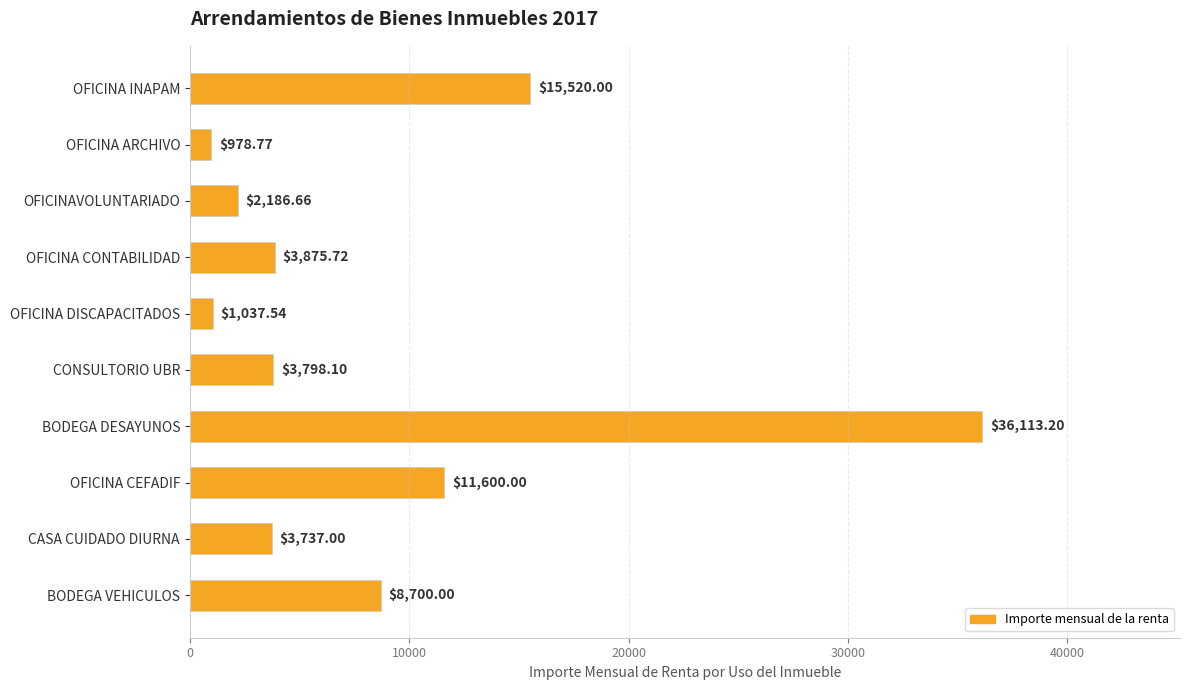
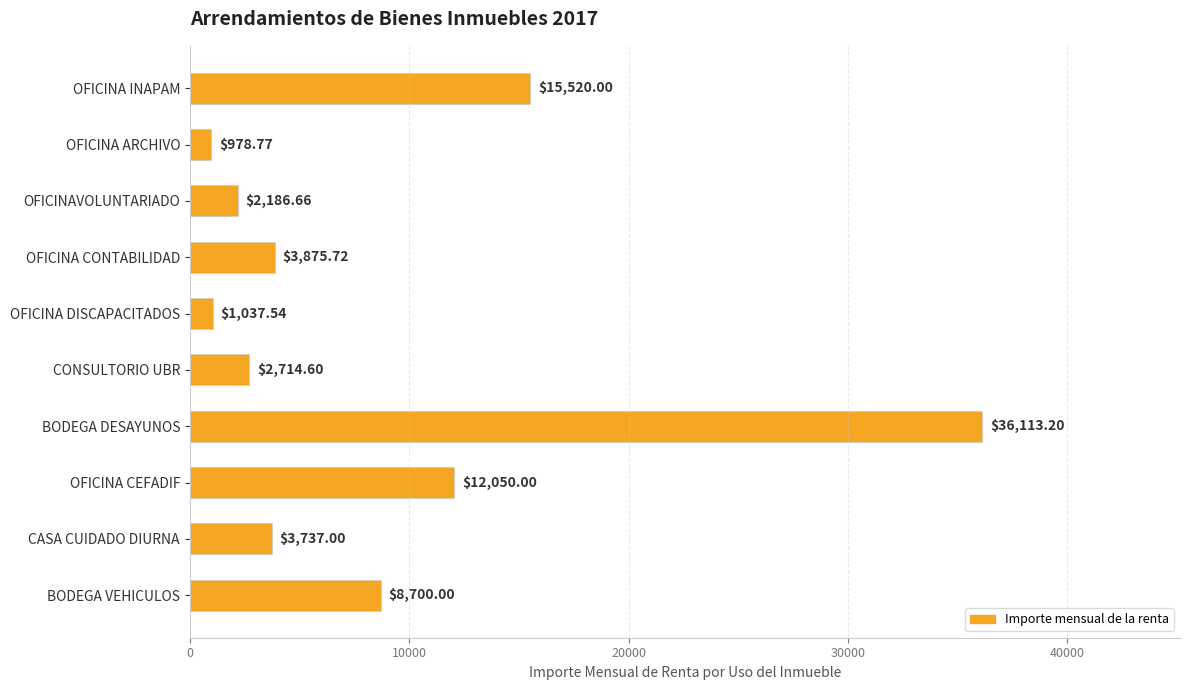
  {
    "OFICINA INAPAM": "$15,520.00",
    "OFICINA ARCHIVO": "$978.77",
    "OFICINAVOLUNTARIADO": "$2,186.66",
    "OFICINA CONTABILIDAD": "$3,875.72",
    "OFICINA DISCAPACITADOS": "$1,037.54",
-   "CONSULTORIO UBR": "$3,798.10",
+   "CONSULTORIO UBR": "$2,714.60",
    "BODEGA DESAYUNOS": "$36,113.20",
-   "OFICINA CEFADIF": "$11,600.00",
+   "OFICINA CEFADIF": "$12,050.00",
    "CASA CUIDADO DIURNA": "$3,737.00",
    "BODEGA VEHICULOS": "$8,700.00"
  }
